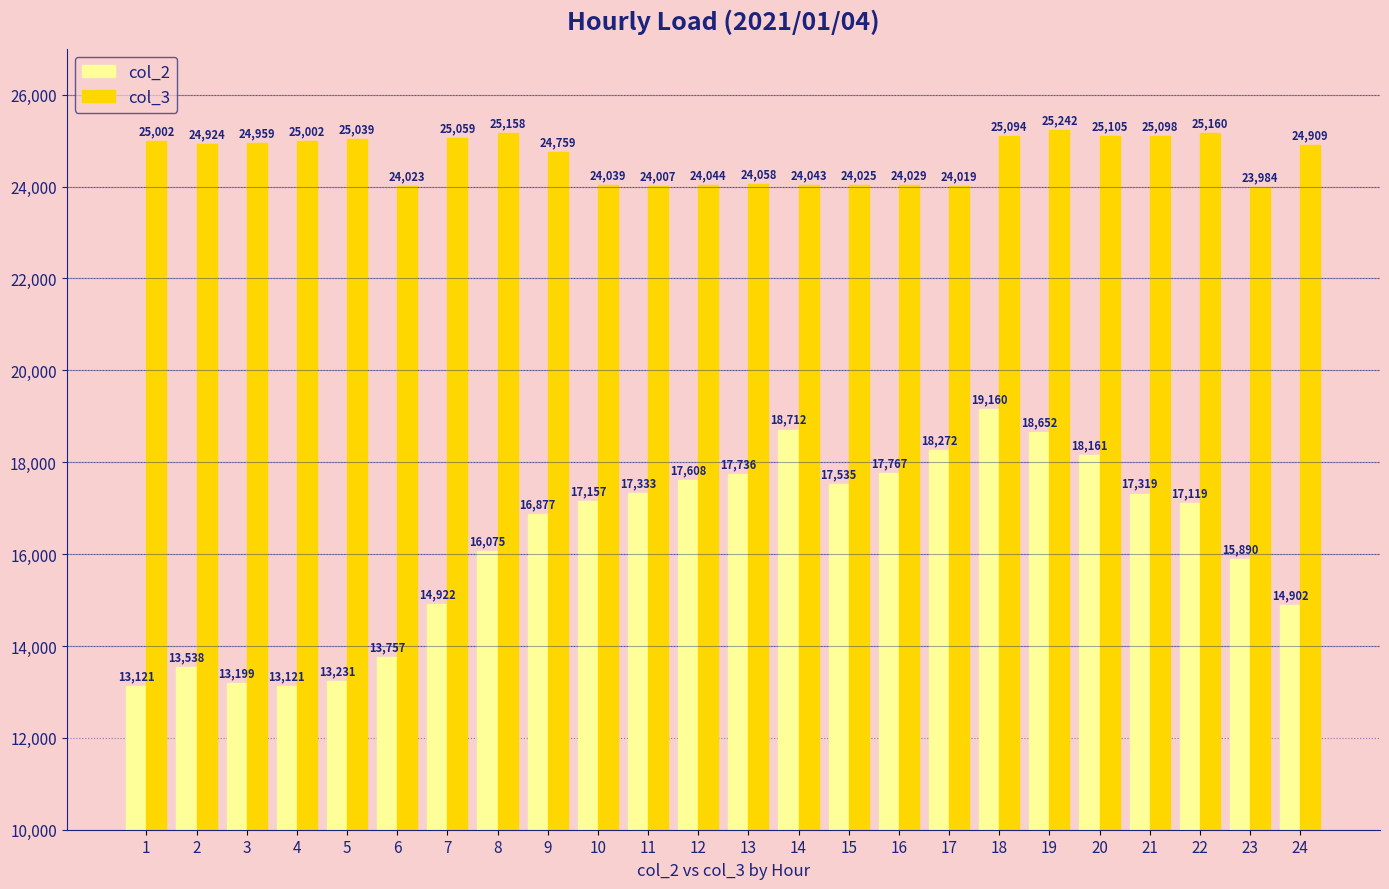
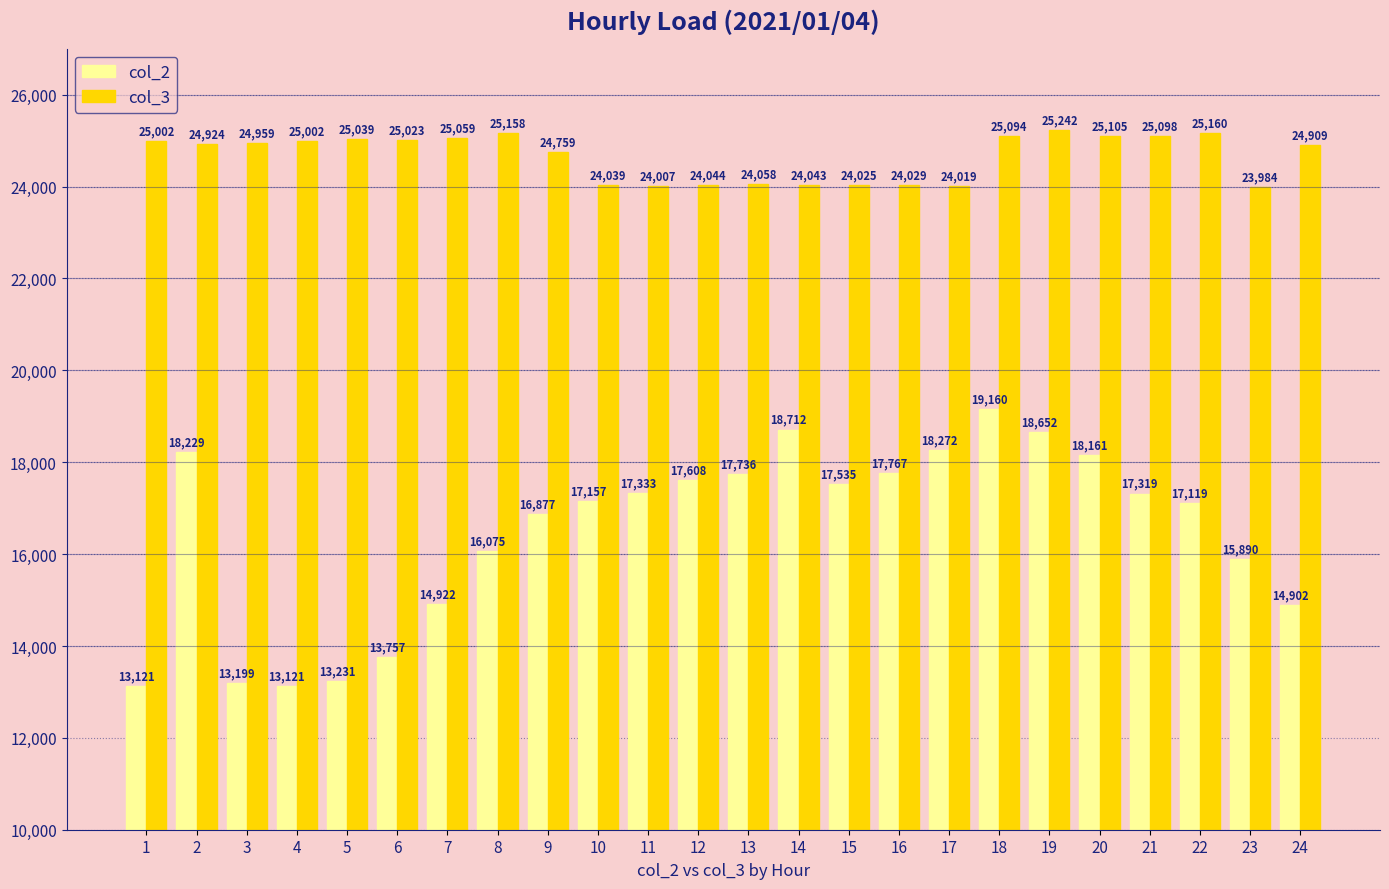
  {
    "col_2": {
      "1": "13,121",
-     "2": "13,538",
+     "2": "18,229",
      "3": "13,199",
      "4": "13,121",
      "5": "13,231",
      "6": "13,757",
      "7": "14,922",
      "8": "16,075",
      "9": "16,877",
      "10": "17,157",
      "11": "17,333",
      "12": "17,608",
      "13": "17,736",
      "14": "18,712",
      "15": "17,535",
      "16": "17,767",
      "17": "18,272",
      "18": "19,160",
      "19": "18,652",
      "20": "18,161",
      "21": "17,319",
      "22": "17,119",
      "23": "15,890",
      "24": "14,902"
    },
    "col_3": {
      "1": "25,002",
      "2": "24,924",
      "3": "24,959",
      "4": "25,002",
      "5": "25,039",
-     "6": "24,023",
+     "6": "25,023",
      "7": "25,059",
      "8": "25,158",
      "9": "24,759",
      "10": "24,039",
      "11": "24,007",
      "12": "24,044",
      "13": "24,058",
      "14": "24,043",
      "15": "24,025",
      "16": "24,029",
      "17": "24,019",
      "18": "25,094",
      "19": "25,242",
      "20": "25,105",
      "21": "25,098",
      "22": "25,160",
      "23": "23,984",
      "24": "24,909"
    }
  }
